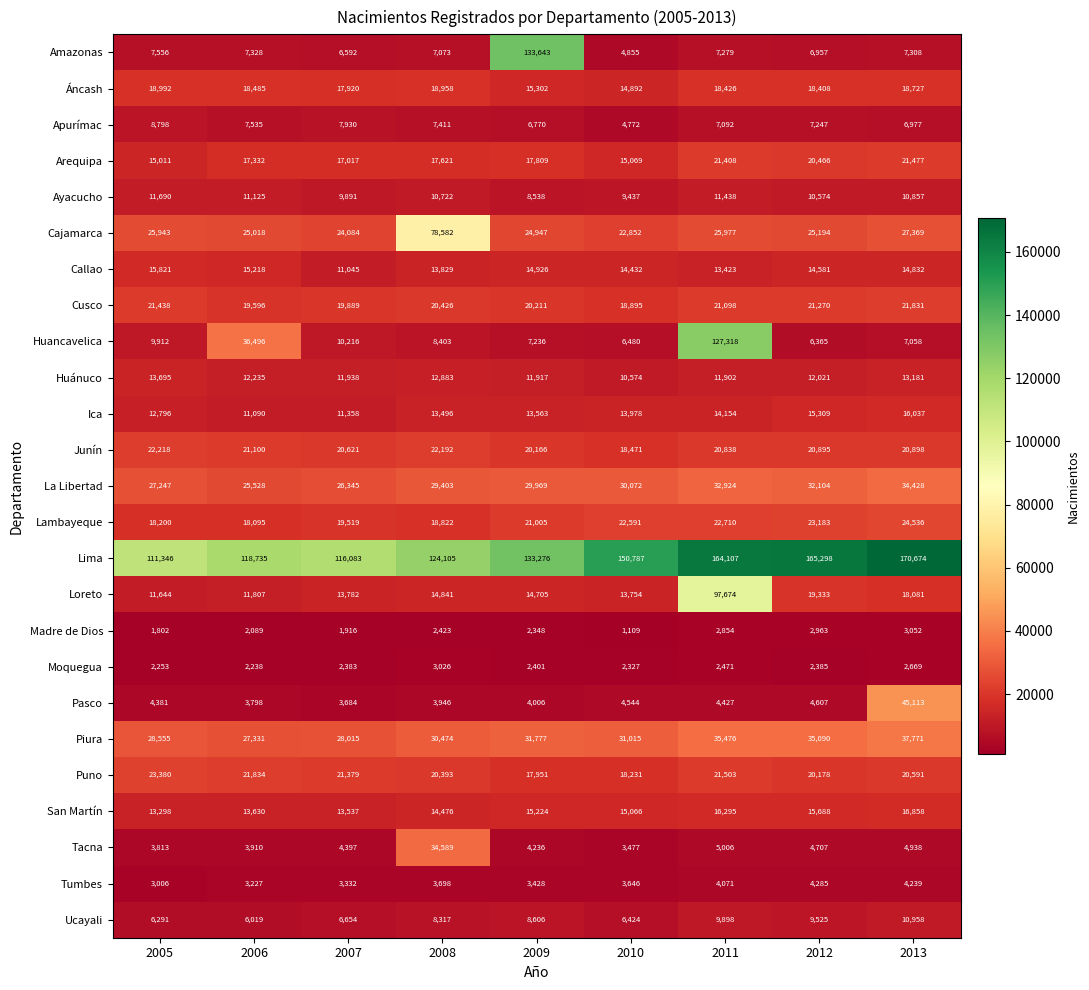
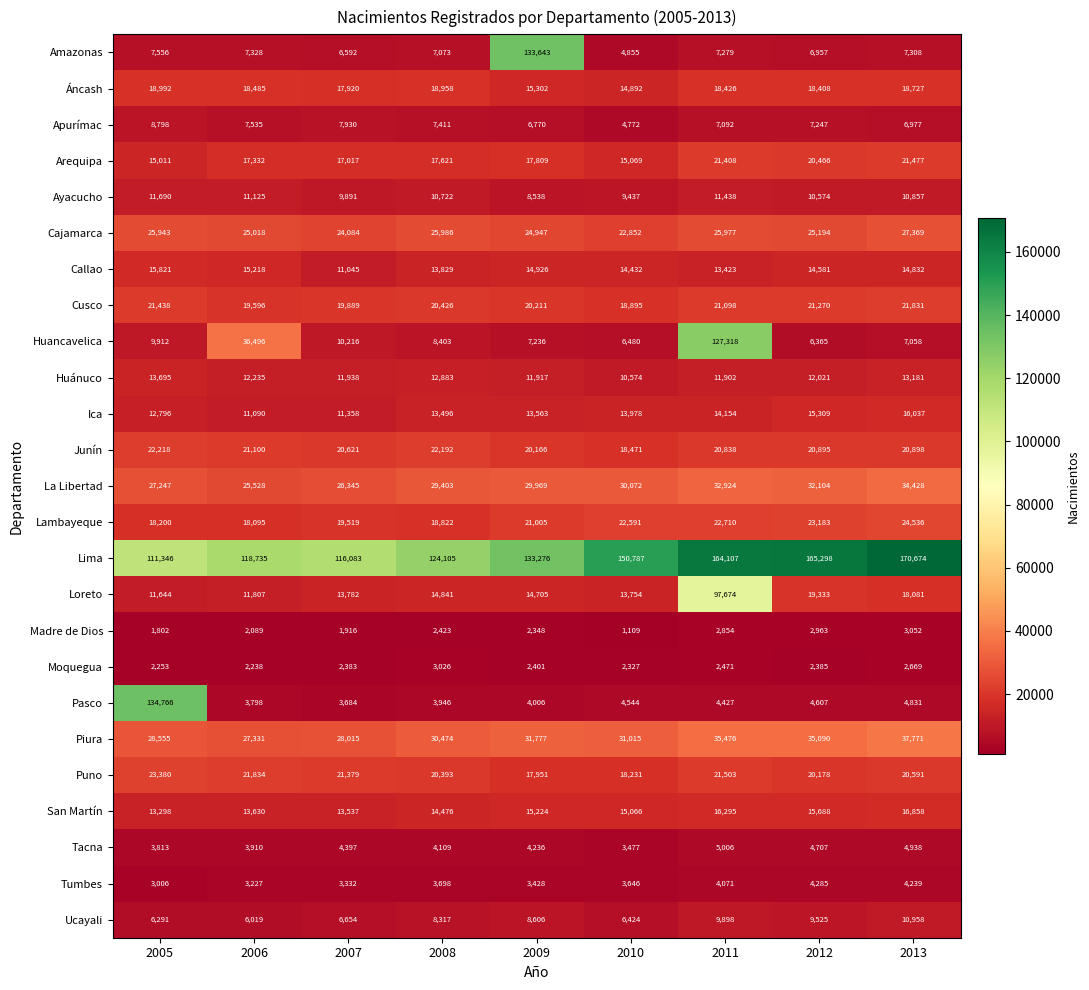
  {
    "Cajamarca": {
      "2005": "25,943",
      "2006": "25,018",
      "2007": "24,084",
-     "2008": "78,582",
+     "2008": "25,986",
      "2009": "24,947",
      "2010": "22,852",
      "2011": "25,977",
      "2012": "25,194",
      "2013": "27,369"
    },
    "Pasco": {
-     "2005": "4,381",
+     "2005": "134,766",
      "2006": "3,798",
      "2007": "3,684",
      "2008": "3,946",
      "2009": "4,006",
      "2010": "4,544",
      "2011": "4,427",
      "2012": "4,607",
-     "2013": "45,113"
+     "2013": "4,831"
    },
    "Tacna": {
      "2005": "3,813",
      "2006": "3,910",
      "2007": "4,397",
-     "2008": "34,589",
+     "2008": "4,109",
      "2009": "4,236",
      "2010": "3,477",
      "2011": "5,006",
      "2012": "4,707",
      "2013": "4,938"
    }
  }
